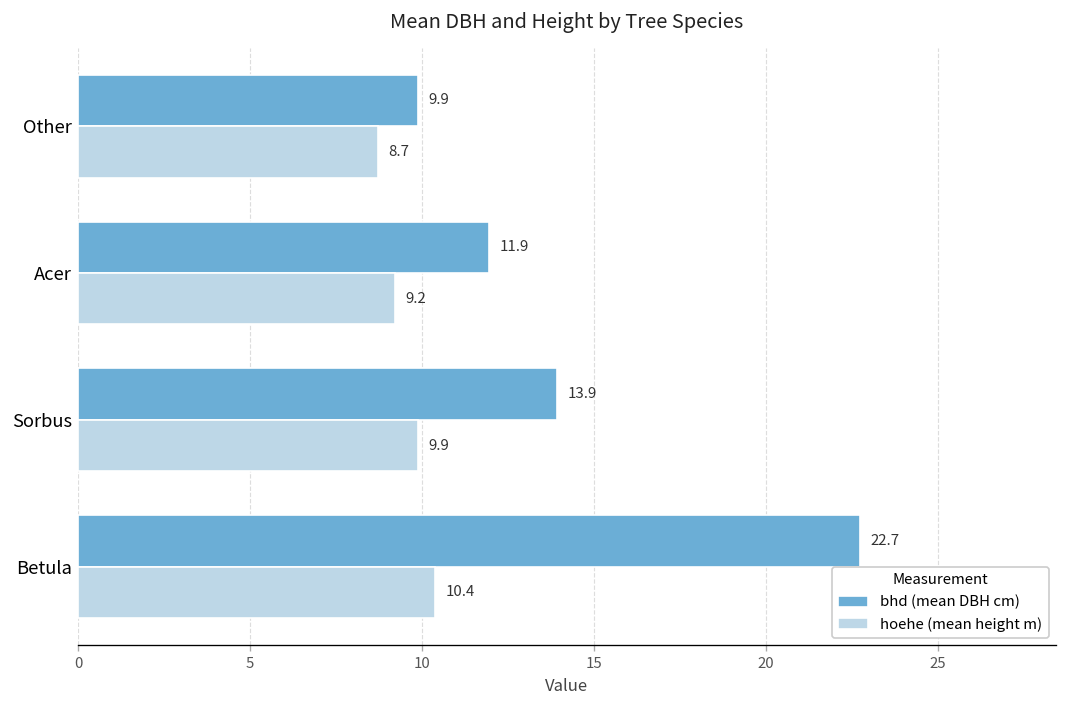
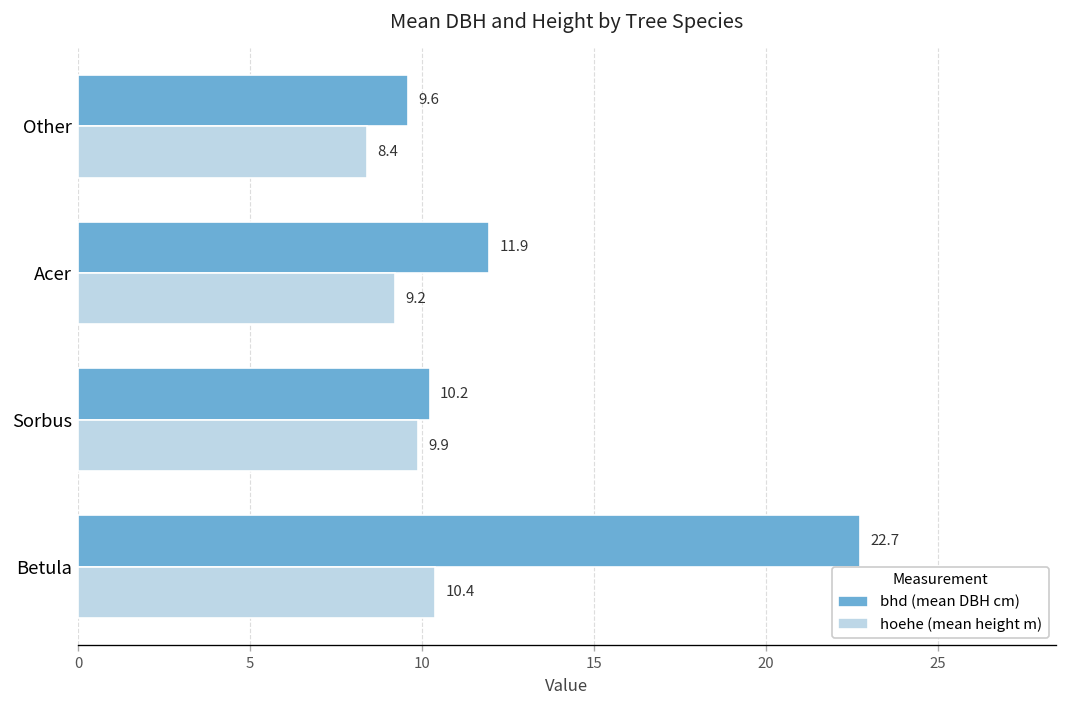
  {
    "bhd (mean DBH cm)": {
-     "Other": 9.9,
+     "Other": 9.6,
      "Acer": 11.9,
-     "Sorbus": 13.9,
+     "Sorbus": 10.2,
      "Betula": 22.7
    },
    "hoehe (mean height m)": {
-     "Other": 8.7,
+     "Other": 8.4,
      "Acer": 9.2,
      "Sorbus": 9.9,
      "Betula": 10.4
    }
  }
